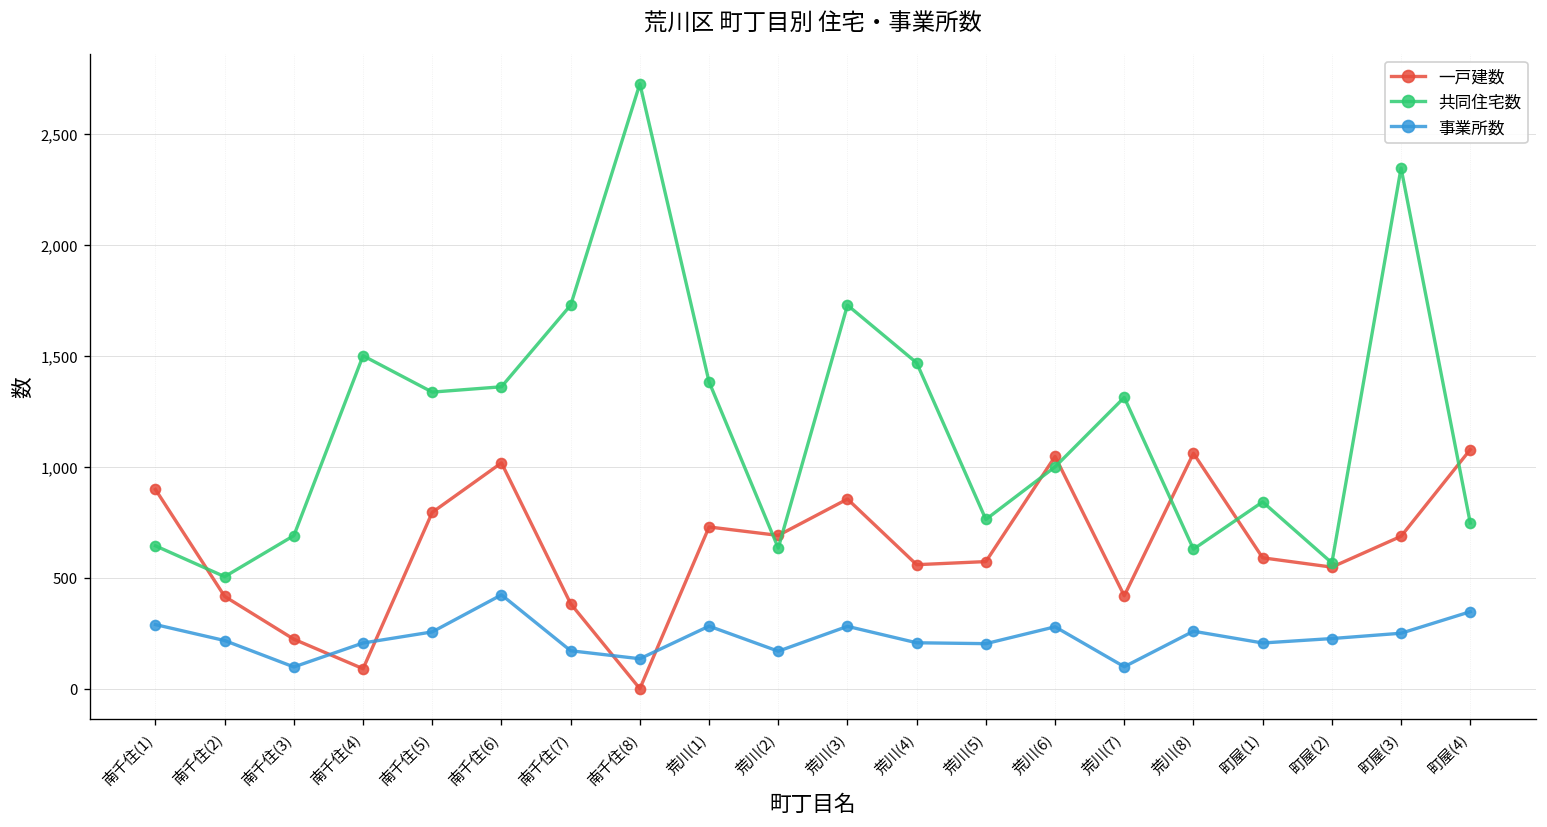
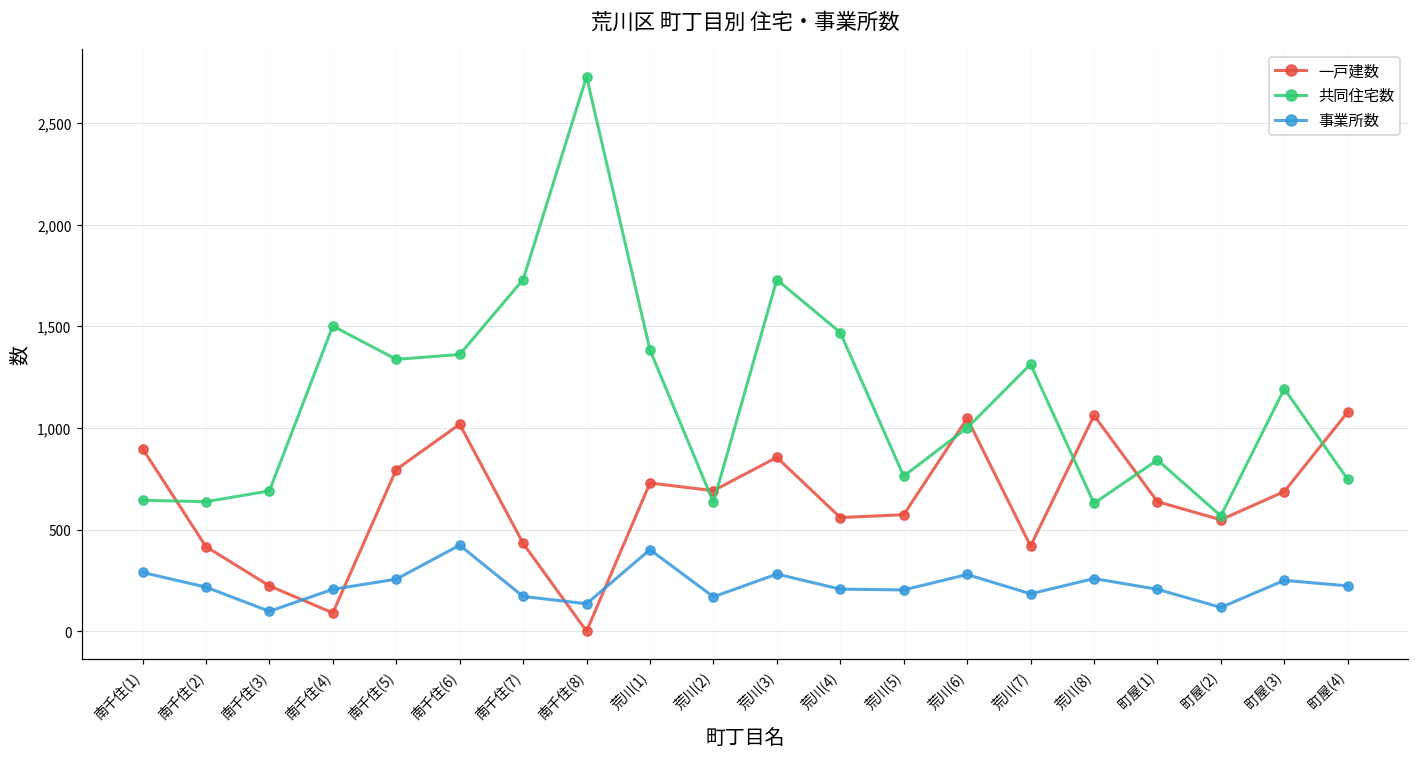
  {
    "一戸建数": {
      "南千住(1)": "900",
      "南千住(2)": "420",
      "南千住(3)": "220",
      "南千住(4)": "90",
      "南千住(5)": "800",
      "南千住(6)": "1,020",
-     "南千住(7)": "380",
+     "南千住(7)": "430",
      "南千住(8)": "0",
      "荒川(1)": "730",
      "荒川(2)": "690",
      "荒川(3)": "860",
      "荒川(4)": "560",
      "荒川(5)": "570",
      "荒川(6)": "1,050",
      "荒川(7)": "420",
      "荒川(8)": "1,060",
-     "町屋(1)": "590",
+     "町屋(1)": "640",
      "町屋(2)": "550",
      "町屋(3)": "690",
      "町屋(4)": "1,080"
    },
    "共同住宅数": {
      "南千住(1)": "640",
-     "南千住(2)": "510",
+     "南千住(2)": "640",
      "南千住(3)": "690",
      "南千住(4)": "1,500",
      "南千住(5)": "1,340",
      "南千住(6)": "1,360",
      "南千住(7)": "1,730",
      "南千住(8)": "2,730",
      "荒川(1)": "1,380",
      "荒川(2)": "630",
      "荒川(3)": "1,730",
      "荒川(4)": "1,470",
      "荒川(5)": "760",
      "荒川(6)": "1,000",
      "荒川(7)": "1,310",
      "荒川(8)": "630",
      "町屋(1)": "840",
      "町屋(2)": "570",
-     "町屋(3)": "2,350",
+     "町屋(3)": "1,190",
      "町屋(4)": "750"
    },
    "事業所数": {
      "南千住(1)": "290",
      "南千住(2)": "220",
      "南千住(3)": "100",
      "南千住(4)": "210",
      "南千住(5)": "260",
      "南千住(6)": "420",
      "南千住(7)": "170",
      "南千住(8)": "140",
-     "荒川(1)": "280",
+     "荒川(1)": "400",
      "荒川(2)": "170",
      "荒川(3)": "280",
      "荒川(4)": "210",
      "荒川(5)": "200",
      "荒川(6)": "280",
-     "荒川(7)": "100",
+     "荒川(7)": "180",
      "荒川(8)": "260",
      "町屋(1)": "210",
-     "町屋(2)": "230",
+     "町屋(2)": "120",
      "町屋(3)": "250",
-     "町屋(4)": "350"
+     "町屋(4)": "220"
    }
  }
